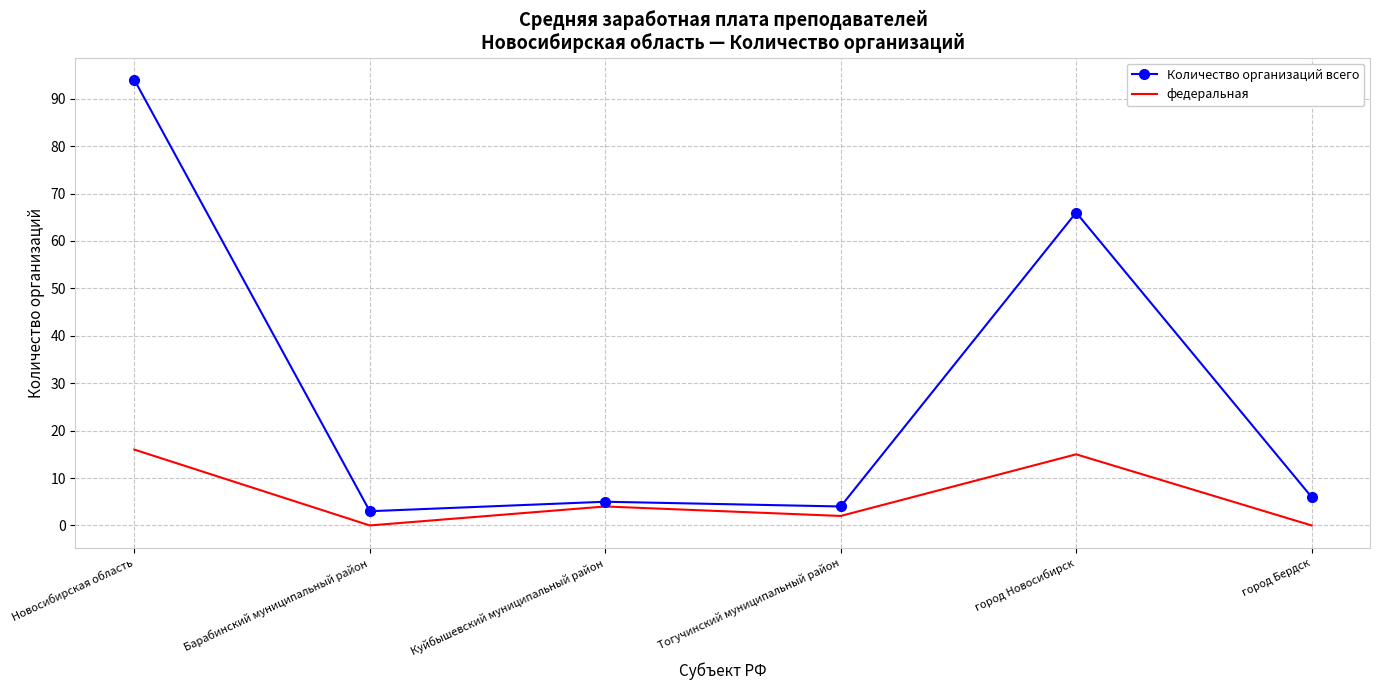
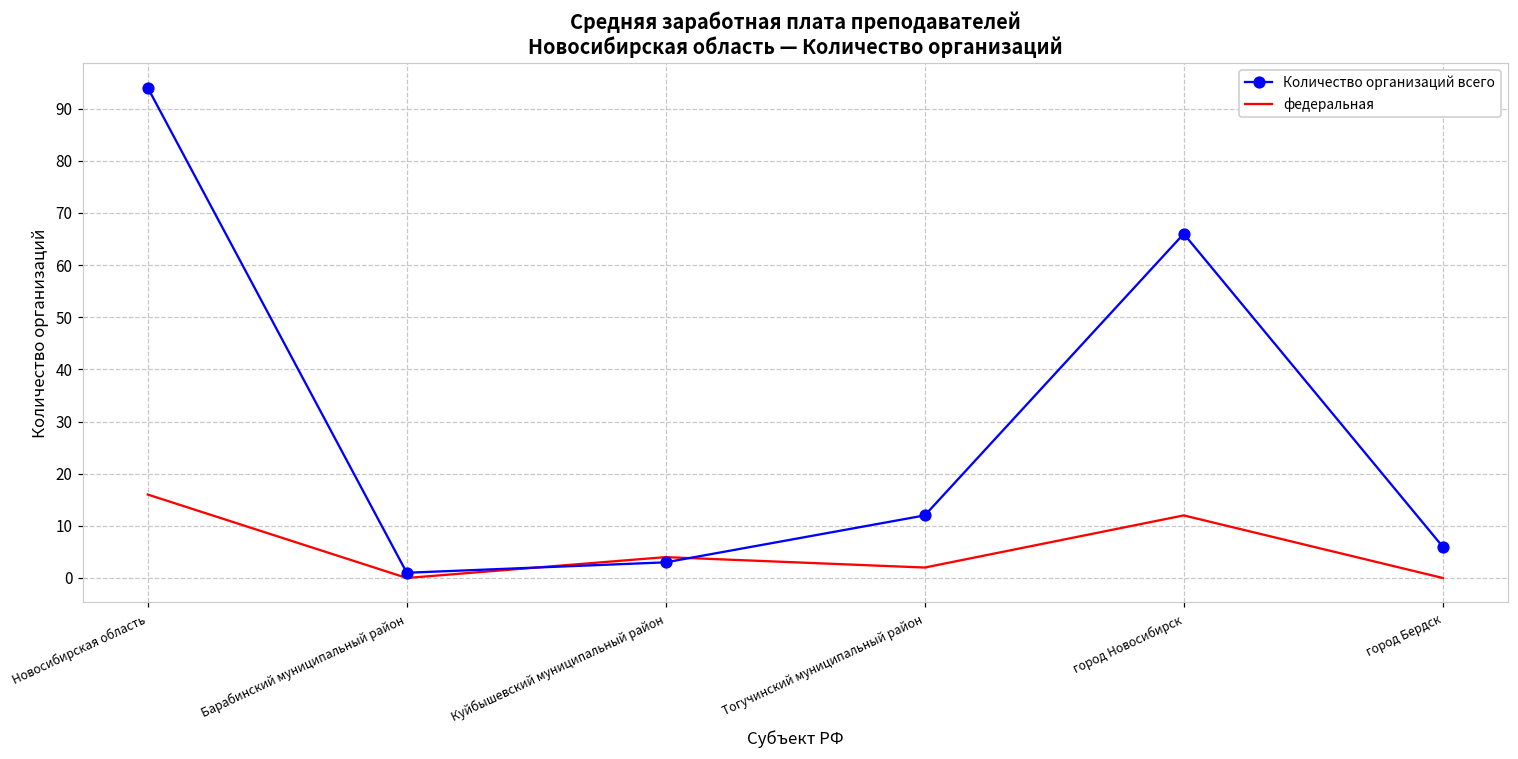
  {
    "Количество организаций всего": {
      "Новосибирская область": 94,
-     "Барабинский муниципальный район": 3,
-     "Куйбышевский муниципальный район": 5,
-     "Тогучинский муниципальный район": 4,
+     "Барабинский муниципальный район": 1,
+     "Куйбышевский муниципальный район": 3,
+     "Тогучинский муниципальный район": 12,
      "город Новосибирск": 66,
      "город Бердск": 6
    },
    "федеральная": {
      "Новосибирская область": 16,
      "Барабинский муниципальный район": 0,
      "Куйбышевский муниципальный район": 4,
      "Тогучинский муниципальный район": 2,
-     "город Новосибирск": 15,
+     "город Новосибирск": 12,
      "город Бердск": 0
    }
  }
